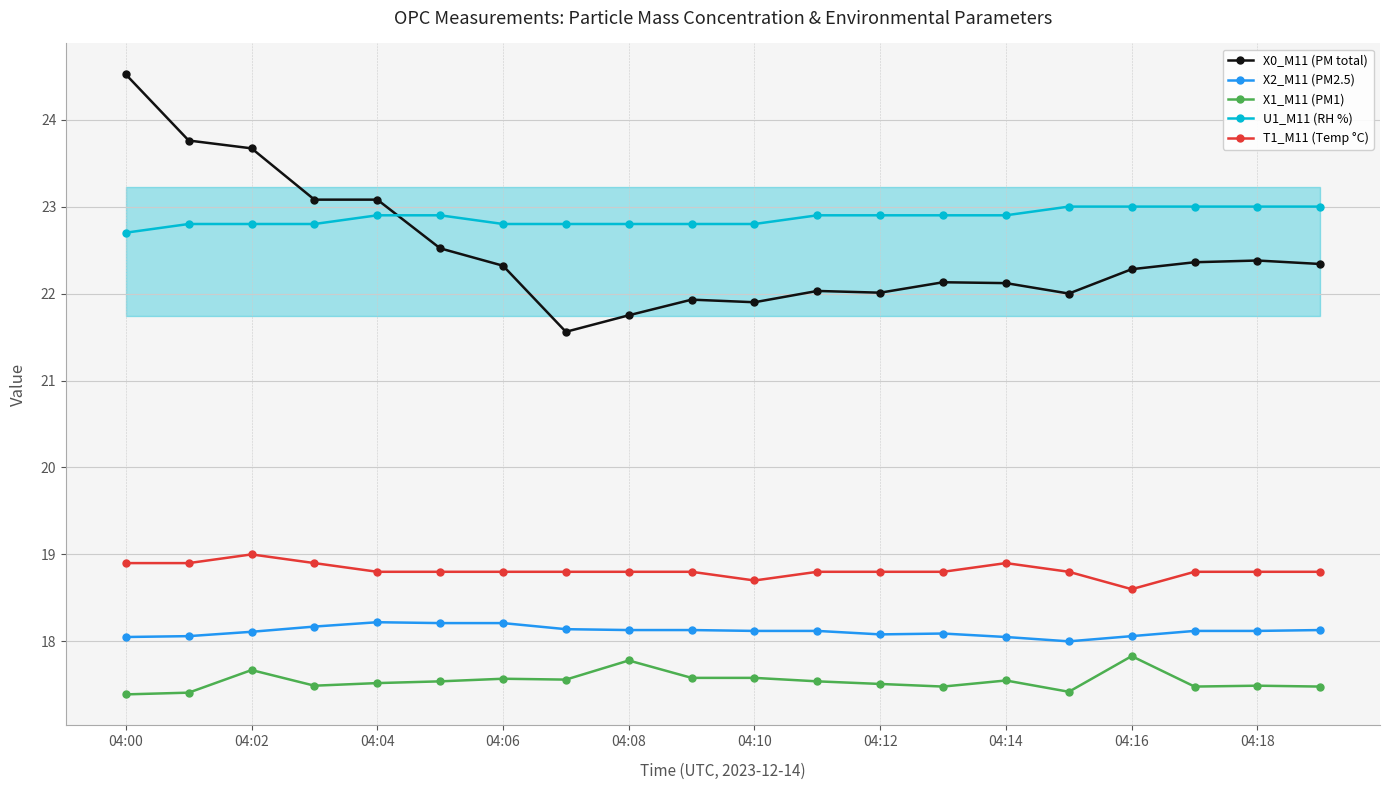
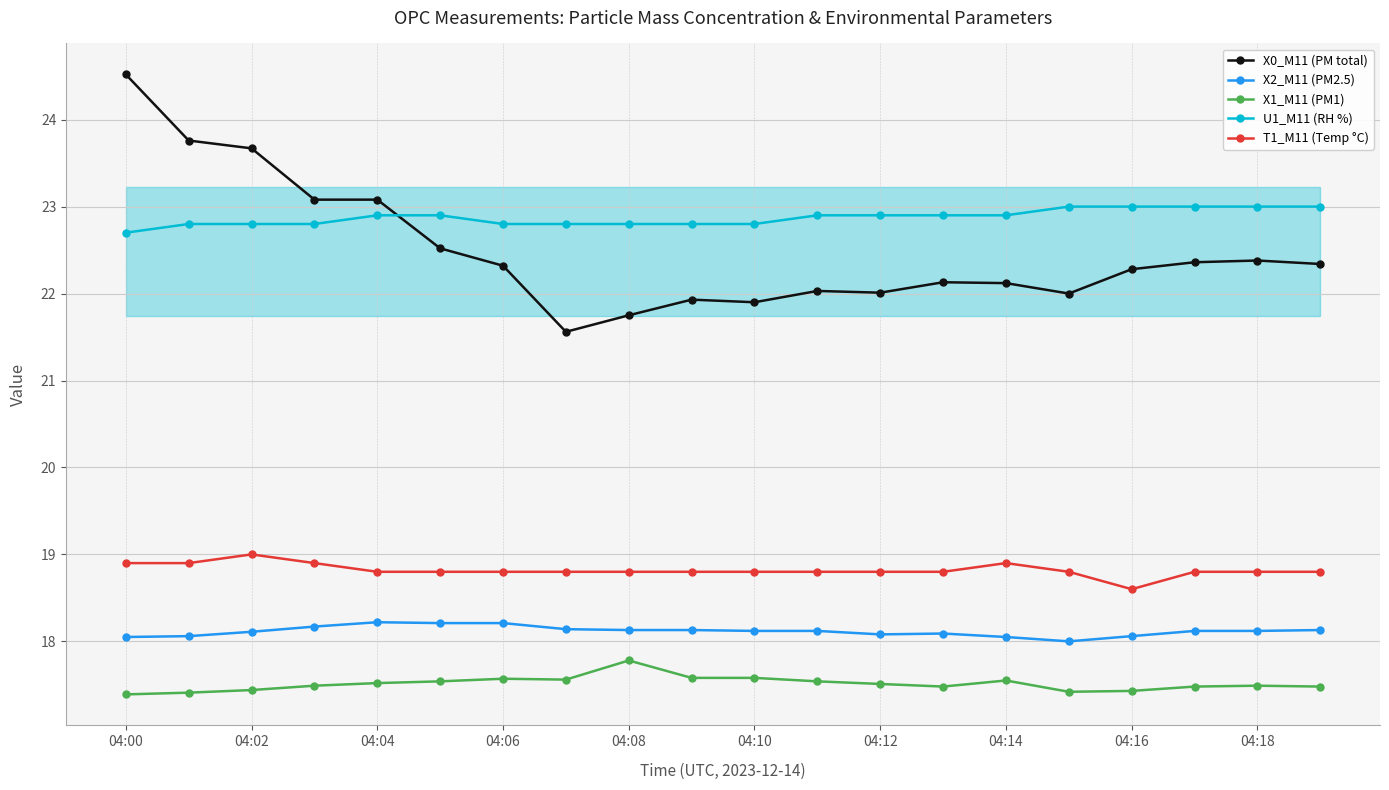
  {
    "X0_M11 (PM total)": {
      "04:00": 24.5,
      "04:02": 23.7,
      "04:04": 23.1,
      "04:06": 22.3,
      "04:08": 21.8,
      "04:10": 21.9,
      "04:12": 22.0,
      "04:14": 22.1,
      "04:16": 22.3,
      "04:18": 22.4
    },
    "X1_M11 (PM1)": {
      "04:00": 17.4,
-     "04:02": 17.7,
+     "04:02": 17.4,
      "04:04": 17.5,
      "04:06": 17.6,
      "04:08": 17.8,
      "04:10": 17.6,
      "04:12": 17.5,
      "04:14": 17.6,
-     "04:16": 17.8,
+     "04:16": 17.4,
      "04:18": 17.5
    },
    "T1_M11 (Temp °C)": {
      "04:00": 18.9,
      "04:02": 19.0,
      "04:04": 18.8,
      "04:06": 18.8,
      "04:08": 18.8,
-     "04:10": 18.7,
+     "04:10": 18.8,
      "04:12": 18.8,
      "04:14": 18.9,
      "04:16": 18.6,
      "04:18": 18.8
    }
  }
